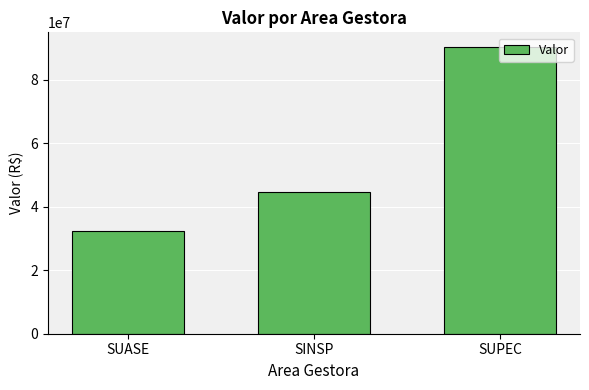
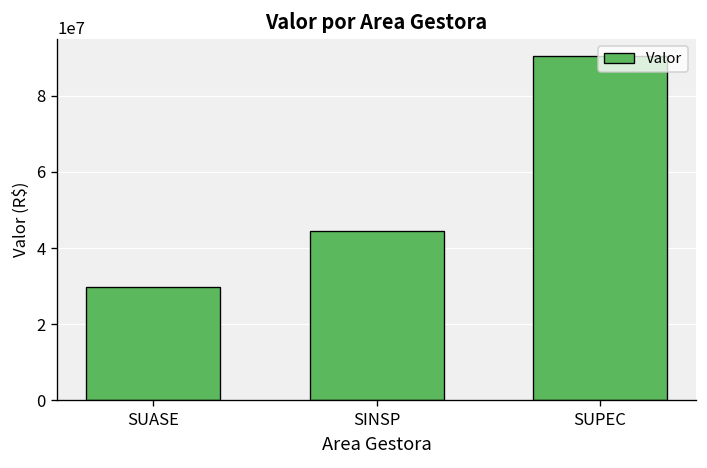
  {
-   "SUASE": 32000000,
+   "SUASE": 30000000,
    "SINSP": 45000000
  }
